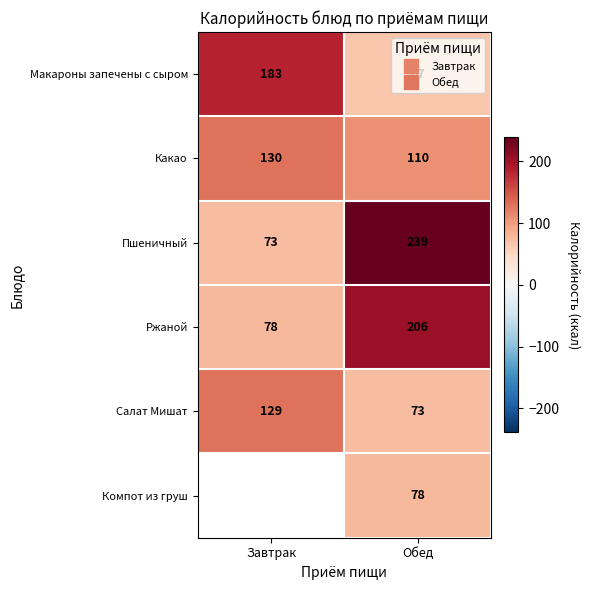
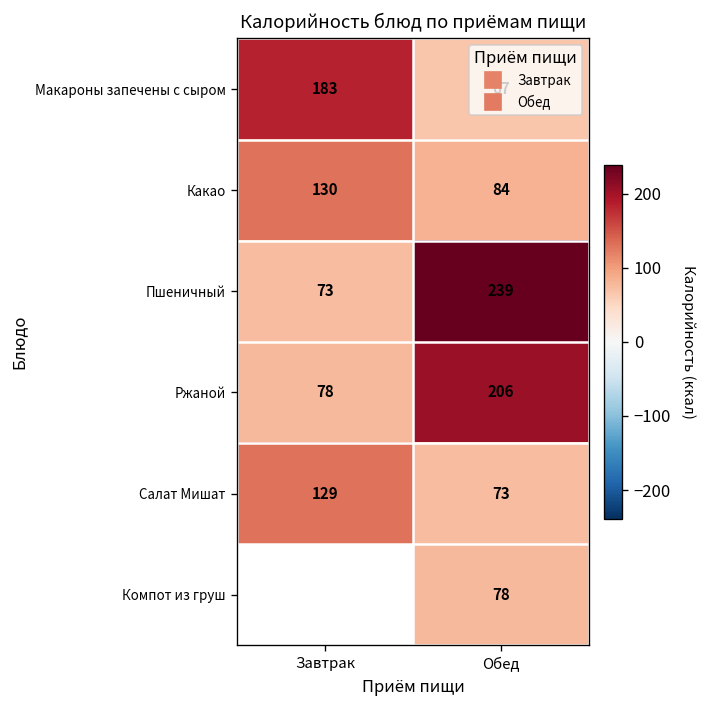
  {
    "Макароны запечены с сыром": {
      "Завтрак": 183
    },
    "Какао": {
      "Завтрак": 130,
-     "Обед": 110
+     "Обед": 84
    },
    "Пшеничный": {
      "Завтрак": 73,
      "Обед": 239
    },
    "Ржаной": {
      "Завтрак": 78,
      "Обед": 206
    },
    "Салат Мишат": {
      "Завтрак": 129,
      "Обед": 73
    },
    "Компот из груш": {
      "Обед": 78
    }
  }
